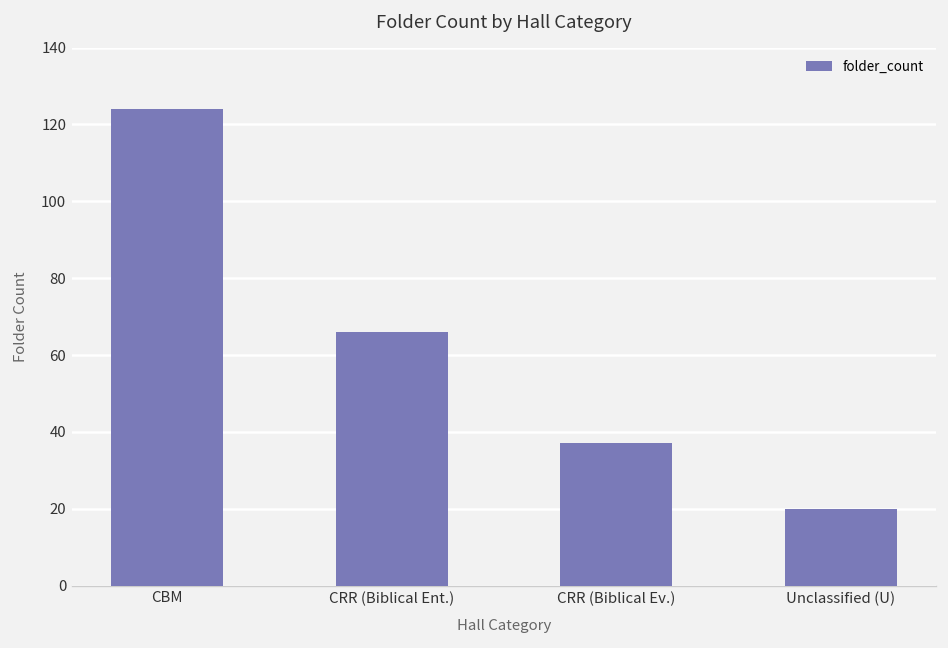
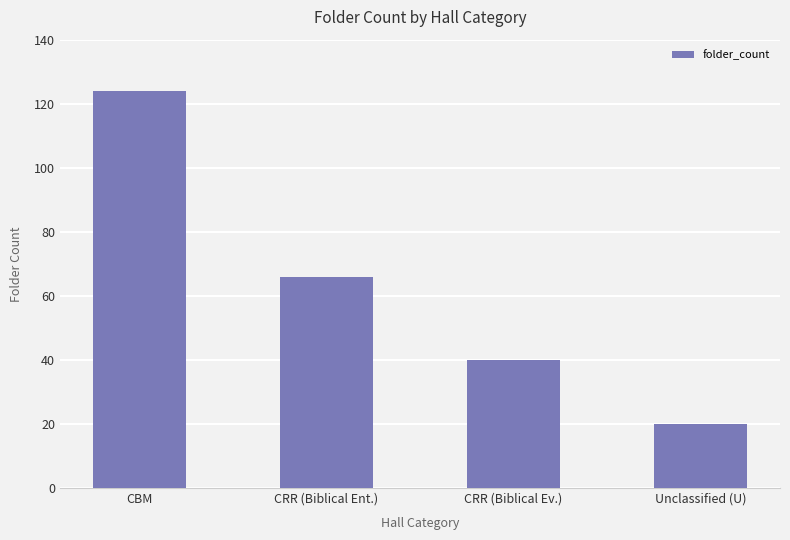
  {
    "CBM": 124,
    "CRR (Biblical Ent.)": 66,
-   "CRR (Biblical Ev.)": 37,
+   "CRR (Biblical Ev.)": 40,
    "Unclassified (U)": 20
  }
